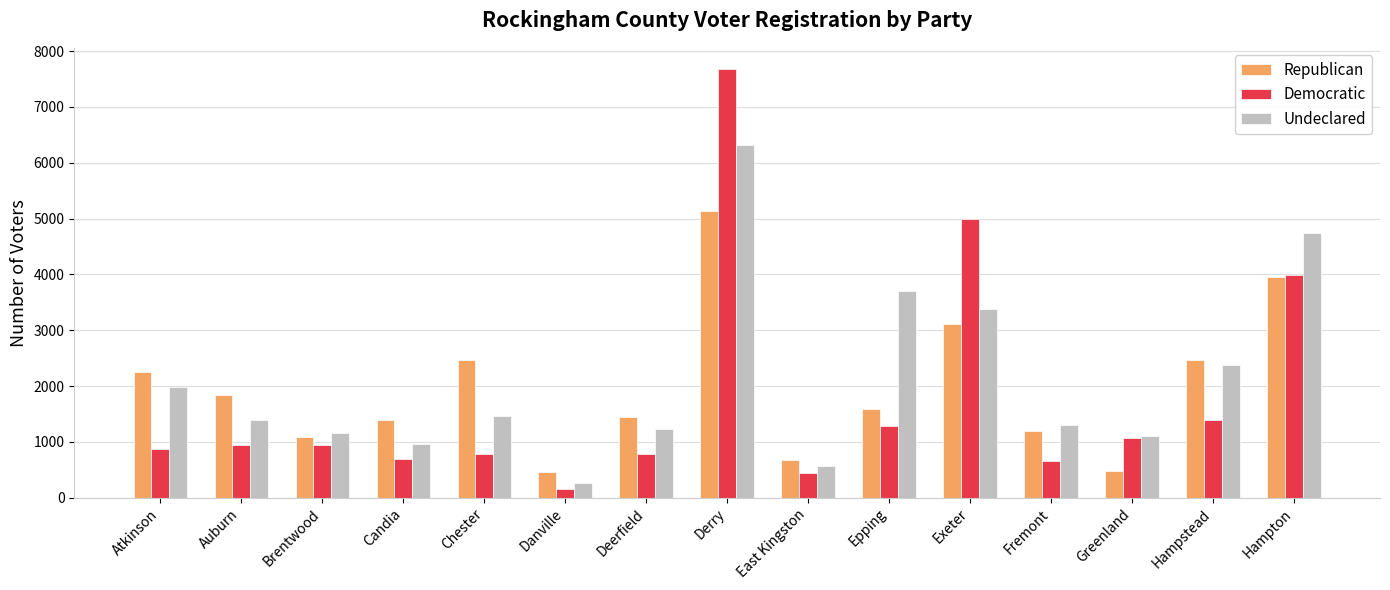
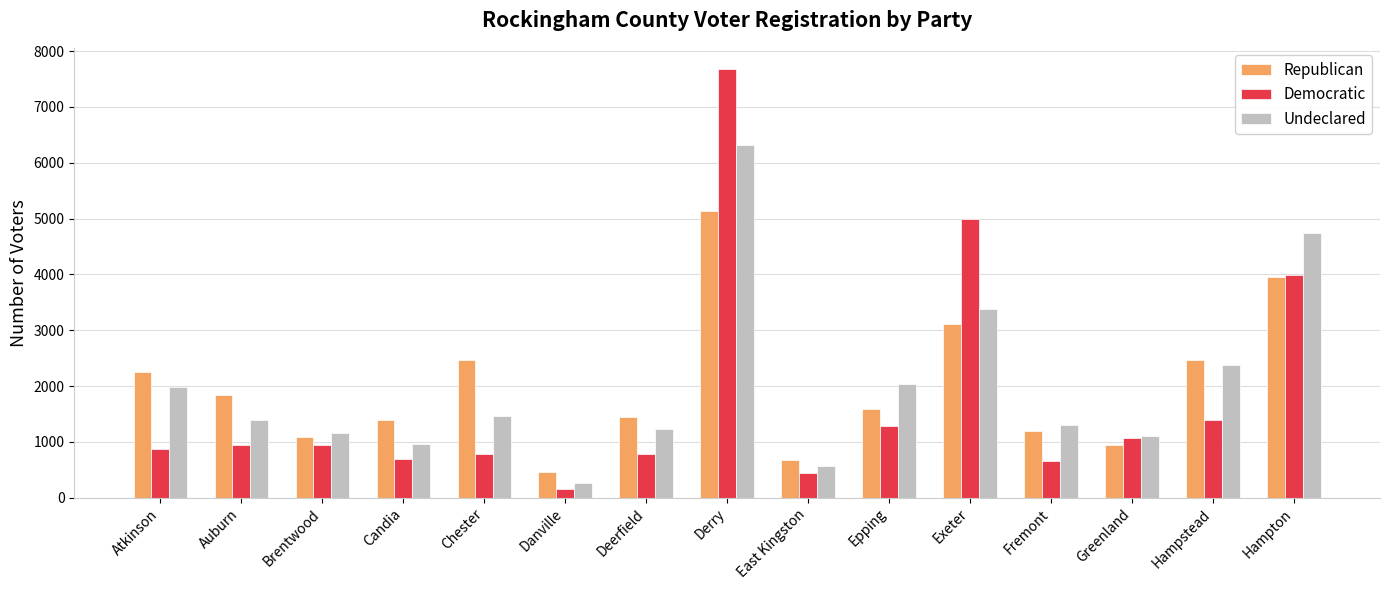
  {
    "Republican": {
      "Atkinson": 2300,
      "Auburn": 1800,
      "Brentwood": 1100,
      "Candia": 1400,
      "Chester": 2500,
      "Danville": 500,
      "Deerfield": 1400,
      "Derry": 5100,
      "East Kingston": 700,
      "Epping": 1600,
      "Exeter": 3100,
      "Fremont": 1200,
-     "Greenland": 500,
+     "Greenland": 900,
      "Hampstead": 2500,
      "Hampton": 4000
    },
    "Democratic": {
      "Atkinson": 900,
      "Auburn": 1000,
      "Brentwood": 900,
      "Candia": 700,
      "Chester": 800,
      "Danville": 100,
      "Deerfield": 800,
      "Derry": 7700,
      "East Kingston": 400,
      "Epping": 1300,
      "Exeter": 5000,
      "Fremont": 700,
      "Greenland": 1100,
      "Hampstead": 1400,
      "Hampton": 4000
    },
    "Undeclared": {
      "Atkinson": 2000,
      "Auburn": 1400,
      "Brentwood": 1200,
      "Candia": 1000,
      "Chester": 1500,
      "Danville": 300,
      "Deerfield": 1200,
      "Derry": 6300,
      "East Kingston": 600,
-     "Epping": 3700,
+     "Epping": 2000,
      "Exeter": 3400,
      "Fremont": 1300,
      "Greenland": 1100,
      "Hampstead": 2400,
      "Hampton": 4700
    }
  }
